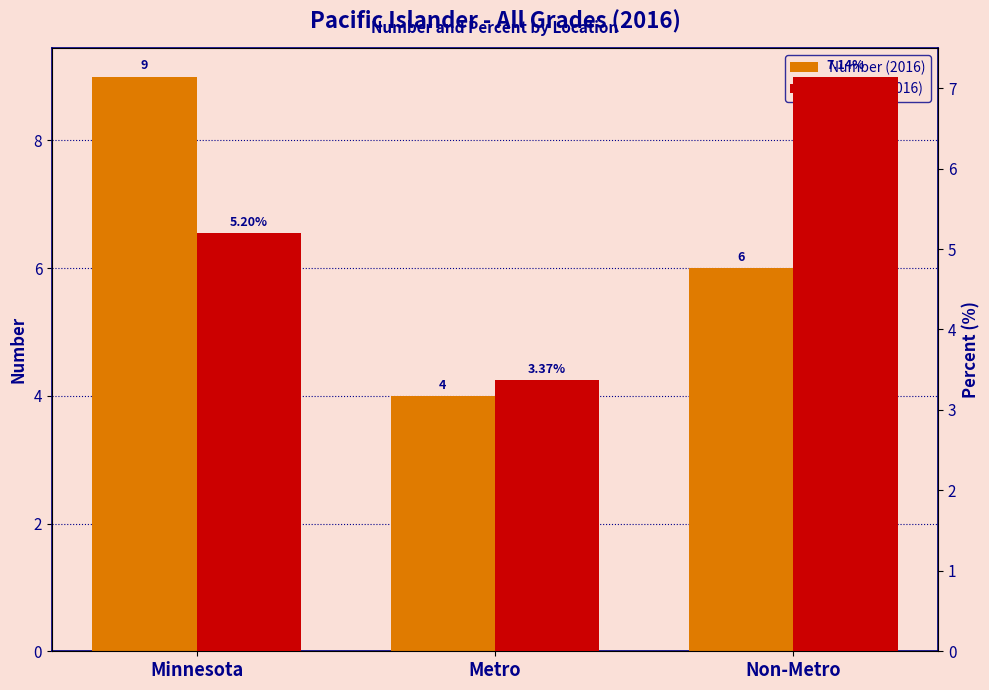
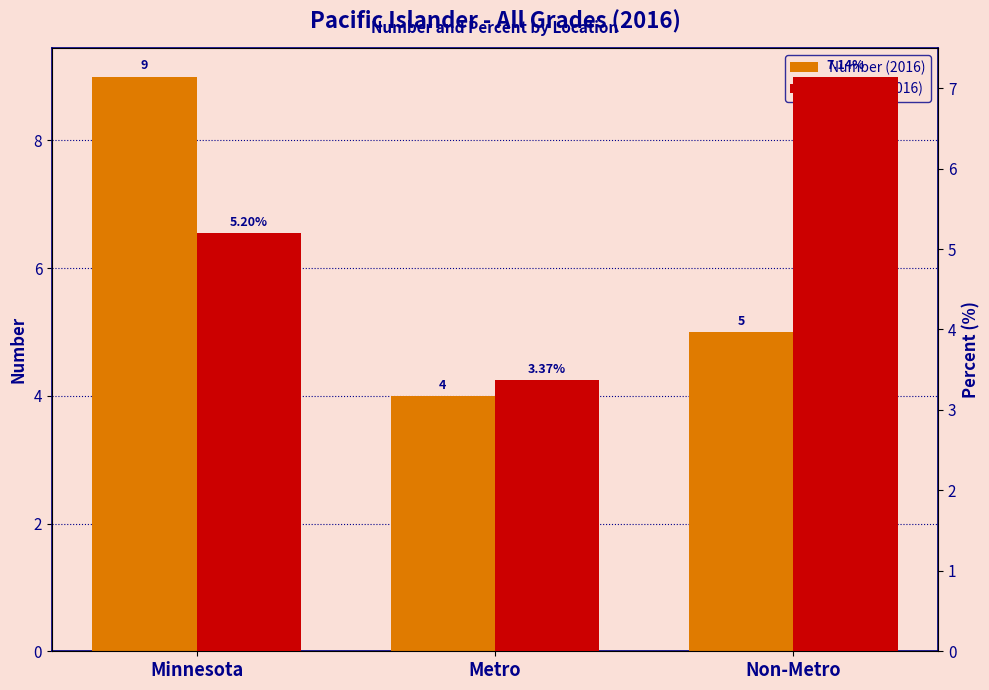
  {
    "Number (2016)": {
      "Minnesota": "9",
      "Metro": "4",
-     "Non-Metro": "6"
+     "Non-Metro": "5"
    },
    "Percent (2016)": {
      "Minnesota": "5.20%",
      "Metro": "3.37%"
    }
  }
